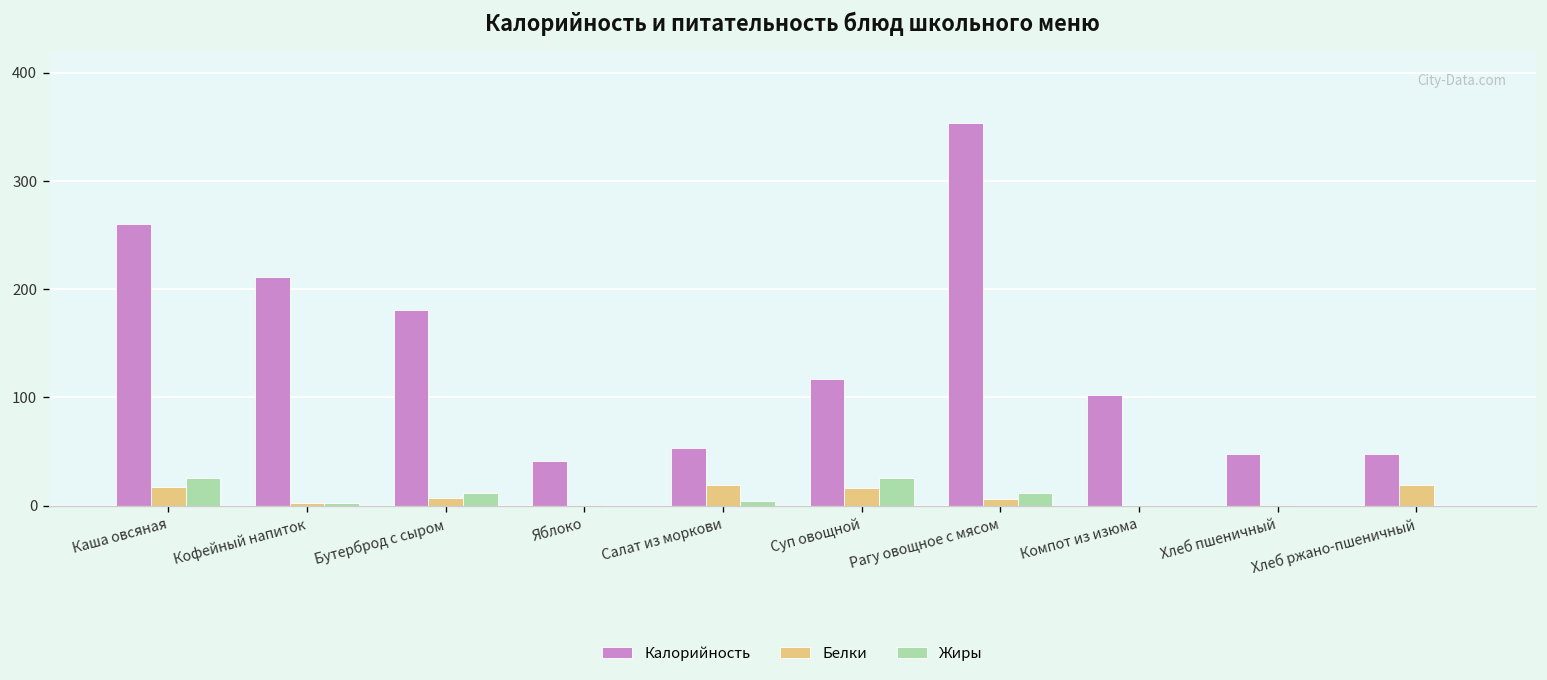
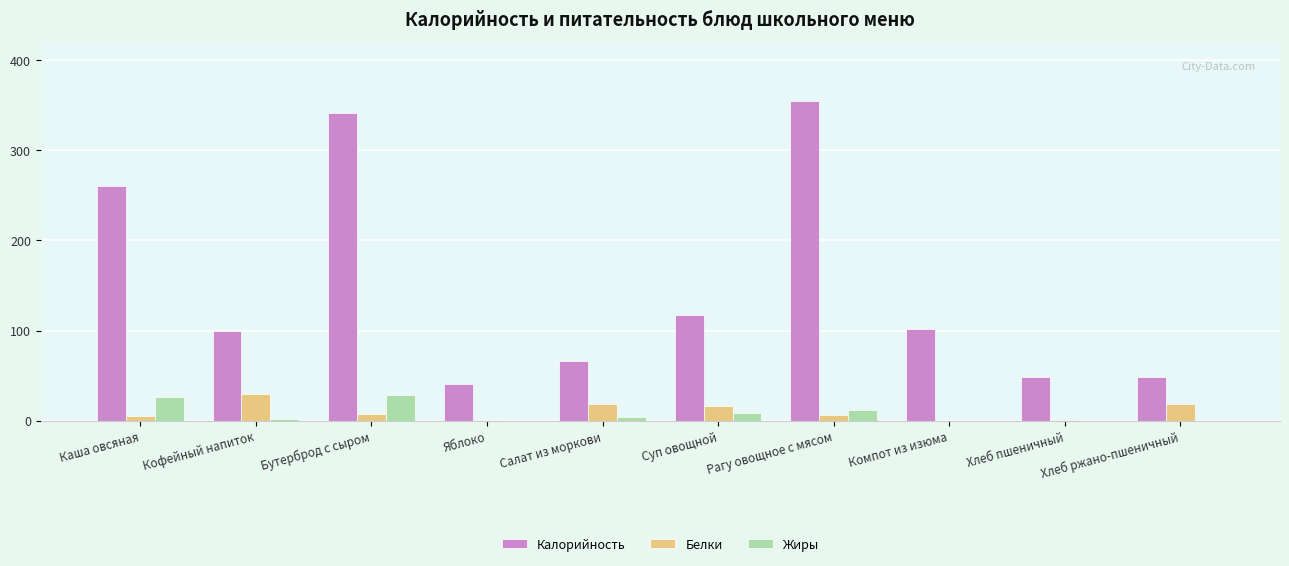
  {
    "Калорийность": {
      "Каша овсяная": 260,
-     "Кофейный напиток": 210,
-     "Бутерброд с сыром": 180,
+     "Кофейный напиток": 100,
+     "Бутерброд с сыром": 340,
      "Яблоко": 40,
-     "Салат из моркови": 50,
+     "Салат из моркови": 70,
      "Суп овощной": 120,
      "Рагу овощное с мясом": 350,
      "Компот из изюма": 100,
      "Хлеб пшеничный": 50,
      "Хлеб ржано-пшеничный": 50
    },
    "Белки": {
-     "Каша овсяная": 20,
-     "Кофейный напиток": 0,
+     "Каша овсяная": 10,
+     "Кофейный напиток": 30,
      "Бутерброд с сыром": 10,
      "Салат из моркови": 20,
      "Суп овощной": 20,
      "Рагу овощное с мясом": 10,
      "Компот из изюма": 0,
      "Хлеб ржано-пшеничный": 20
    },
    "Жиры": {
      "Каша овсяная": 30,
-     "Бутерброд с сыром": 10,
+     "Бутерброд с сыром": 30,
      "Яблоко": 0,
      "Салат из моркови": 0,
-     "Суп овощной": 30,
+     "Суп овощной": 10,
      "Рагу овощное с мясом": 10,
      "Компот из изюма": 0,
      "Хлеб пшеничный": 0,
      "Хлеб ржано-пшеничный": 0
    }
  }
